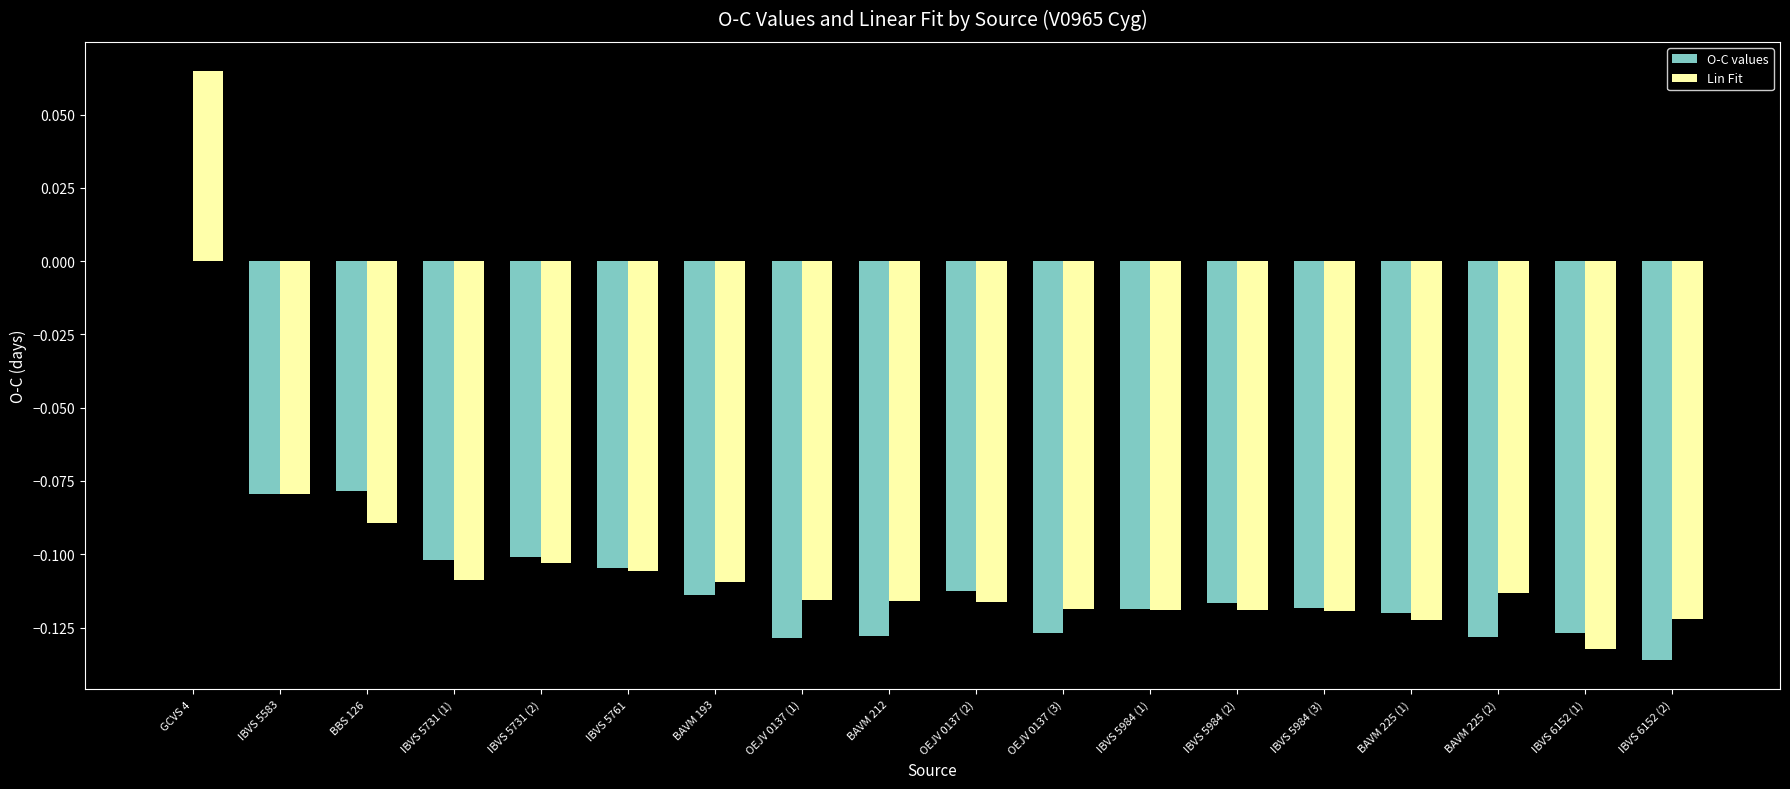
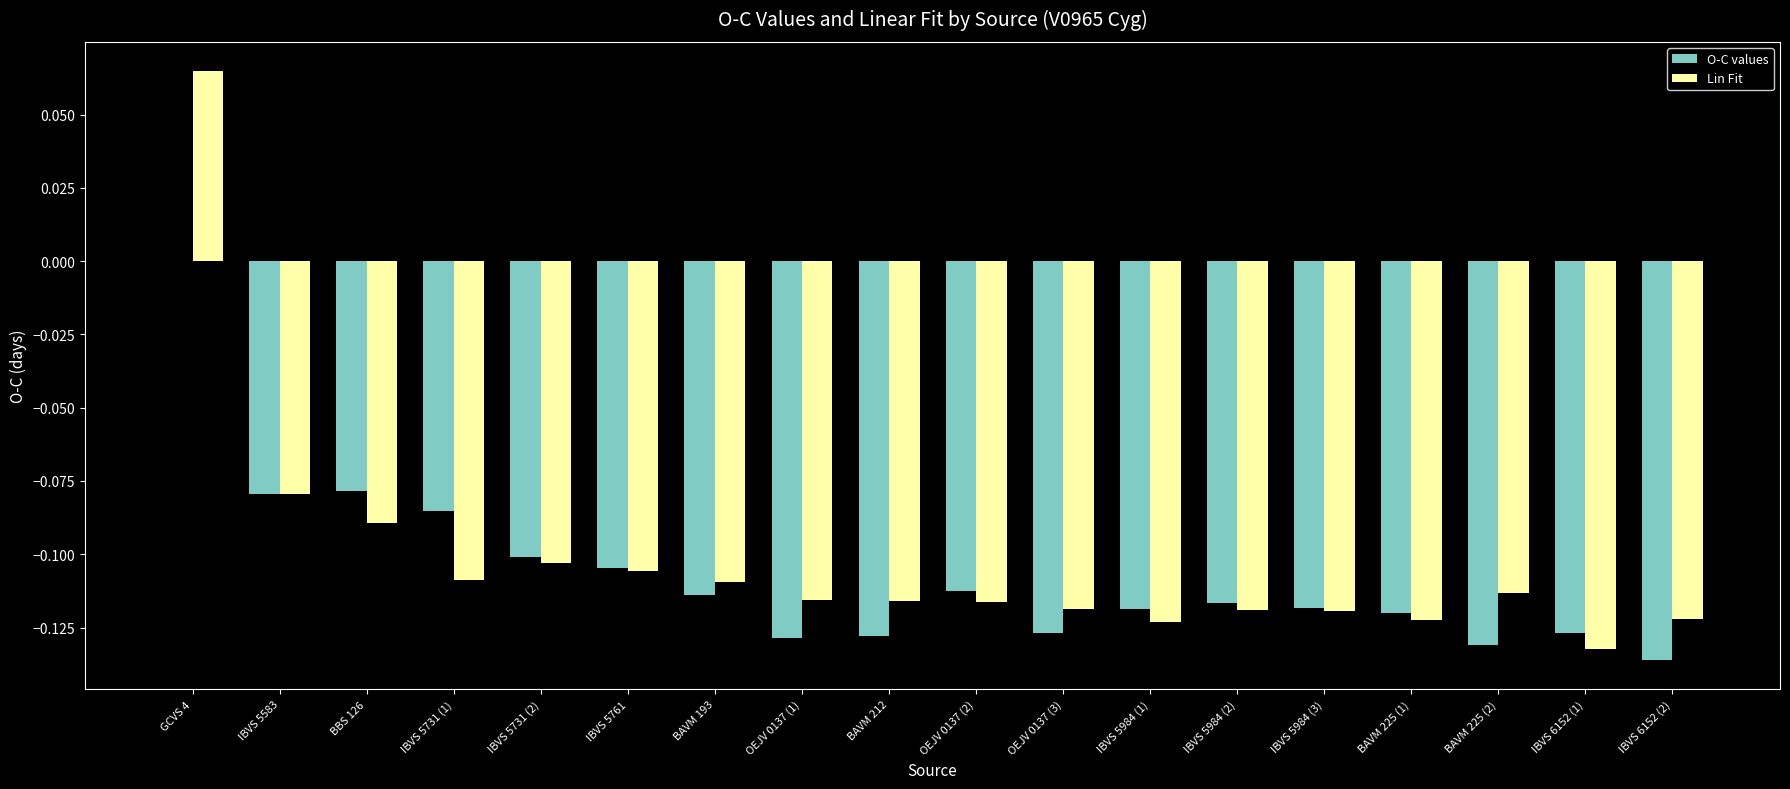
  {
    "O-C values": {
      "GCVS 4": 0.000,
      "IBVS 5583": -0.080,
      "BBS 126": -0.078,
-     "IBVS 5731 (1)": -0.102,
+     "IBVS 5731 (1)": -0.085,
      "IBVS 5731 (2)": -0.101,
      "IBVS 5761": -0.105,
      "BAVM 193": -0.114,
      "OEJV 0137 (1)": -0.129,
      "BAVM 212": -0.128,
      "OEJV 0137 (2)": -0.113,
      "OEJV 0137 (3)": -0.127,
      "IBVS 5984 (1)": -0.119,
      "IBVS 5984 (2)": -0.117,
      "IBVS 5984 (3)": -0.118,
      "BAVM 225 (1)": -0.120,
-     "BAVM 225 (2)": -0.128,
+     "BAVM 225 (2)": -0.131,
      "IBVS 6152 (1)": -0.127,
      "IBVS 6152 (2)": -0.136
    },
    "Lin Fit": {
      "GCVS 4": 0.065,
      "IBVS 5583": -0.079,
      "BBS 126": -0.089,
      "IBVS 5731 (1)": -0.109,
      "IBVS 5731 (2)": -0.103,
      "IBVS 5761": -0.106,
      "BAVM 193": -0.109,
      "OEJV 0137 (1)": -0.116,
      "BAVM 212": -0.116,
      "OEJV 0137 (2)": -0.116,
      "OEJV 0137 (3)": -0.119,
-     "IBVS 5984 (1)": -0.119,
+     "IBVS 5984 (1)": -0.123,
      "IBVS 5984 (2)": -0.119,
      "IBVS 5984 (3)": -0.120,
      "BAVM 225 (1)": -0.122,
      "BAVM 225 (2)": -0.113,
      "IBVS 6152 (1)": -0.132,
      "IBVS 6152 (2)": -0.122
    }
  }
